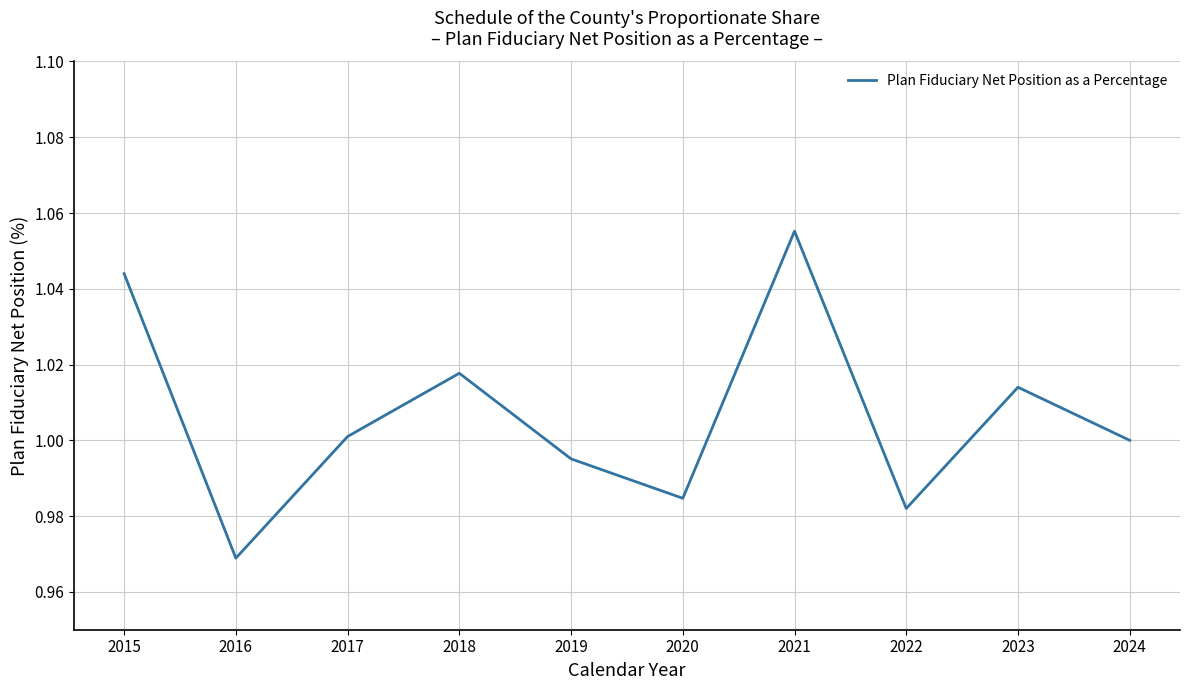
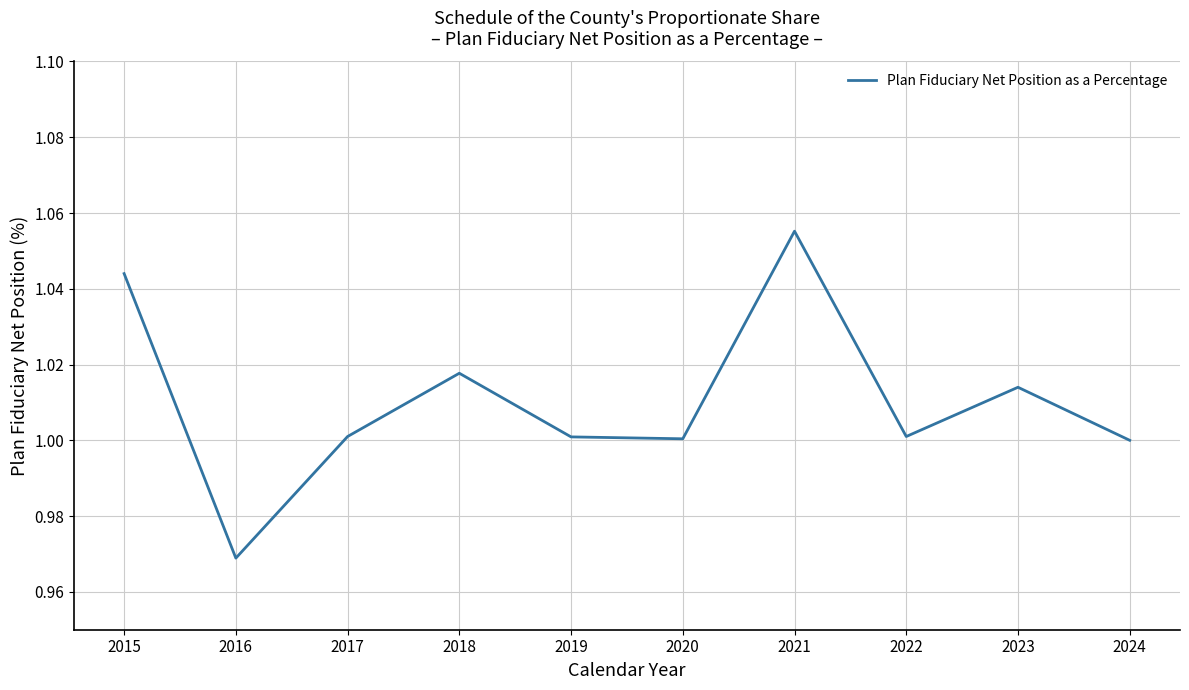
  {
    "2015": 1.044,
    "2016": 0.969,
    "2017": 1.001,
    "2018": 1.018,
-   "2019": 0.995,
-   "2020": 0.985,
+   "2019": 1.001,
+   "2020": 1.000,
    "2021": 1.055,
-   "2022": 0.982,
+   "2022": 1.001,
    "2023": 1.014,
    "2024": 1.000
  }
